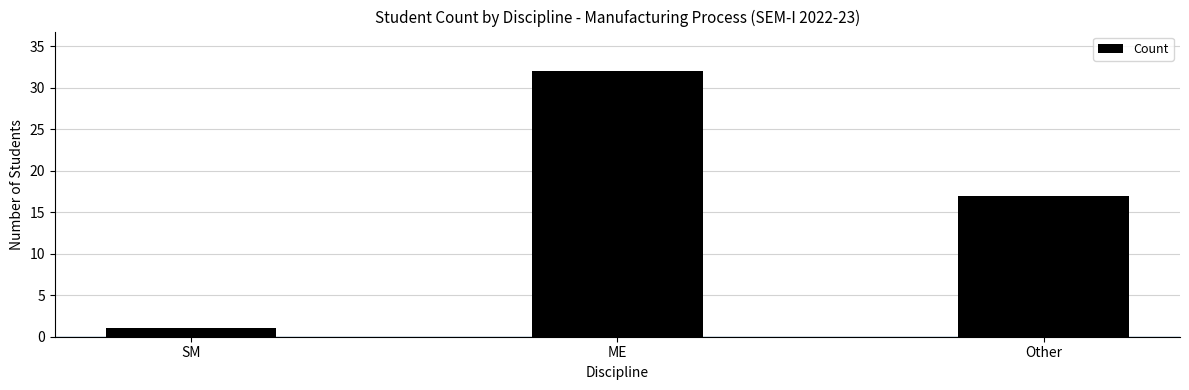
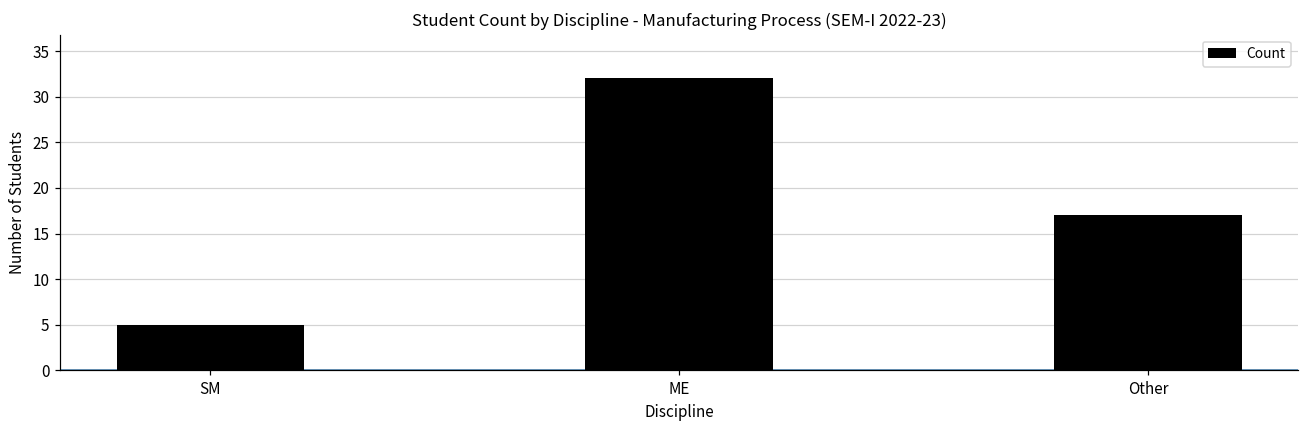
  {
-   "SM": 1,
+   "SM": 5,
    "ME": 32,
    "Other": 17
  }
